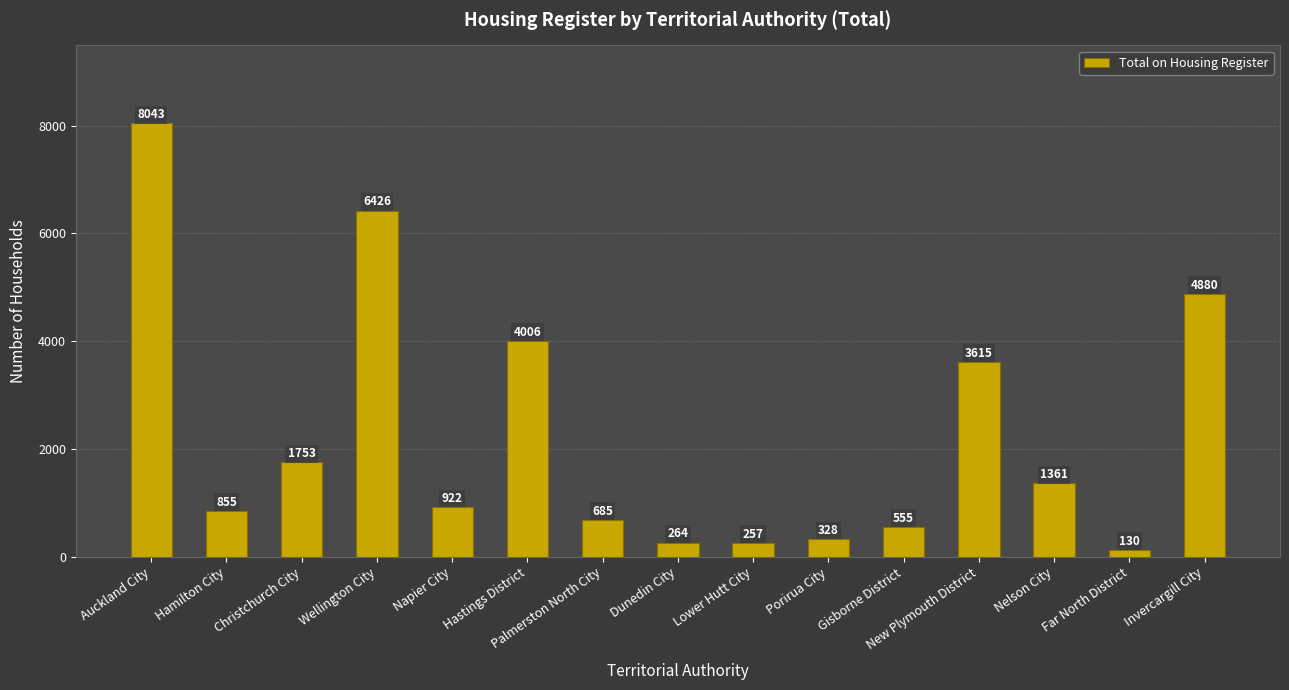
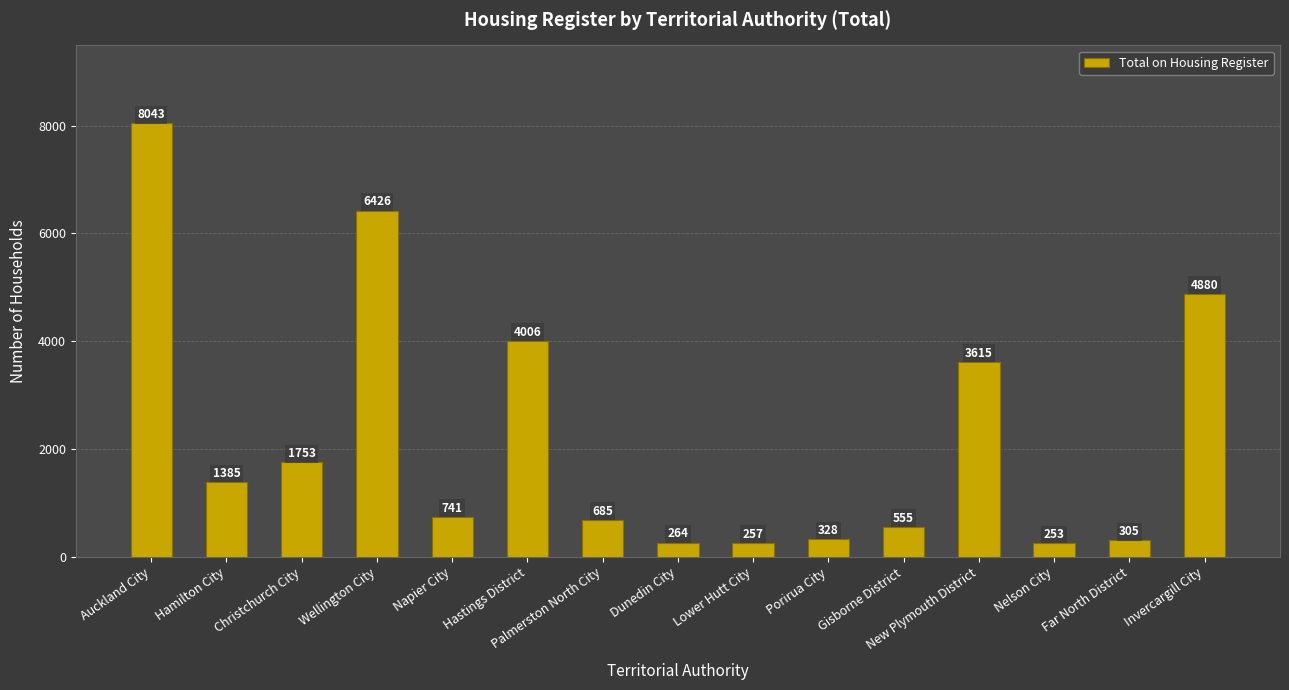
  {
-   "Hamilton City": 855,
-   "Napier City": 922,
-   "Nelson City": 1361,
-   "Far North District": 130
+   "Hamilton City": 1385,
+   "Napier City": 741,
+   "Nelson City": 253,
+   "Far North District": 305
  }
